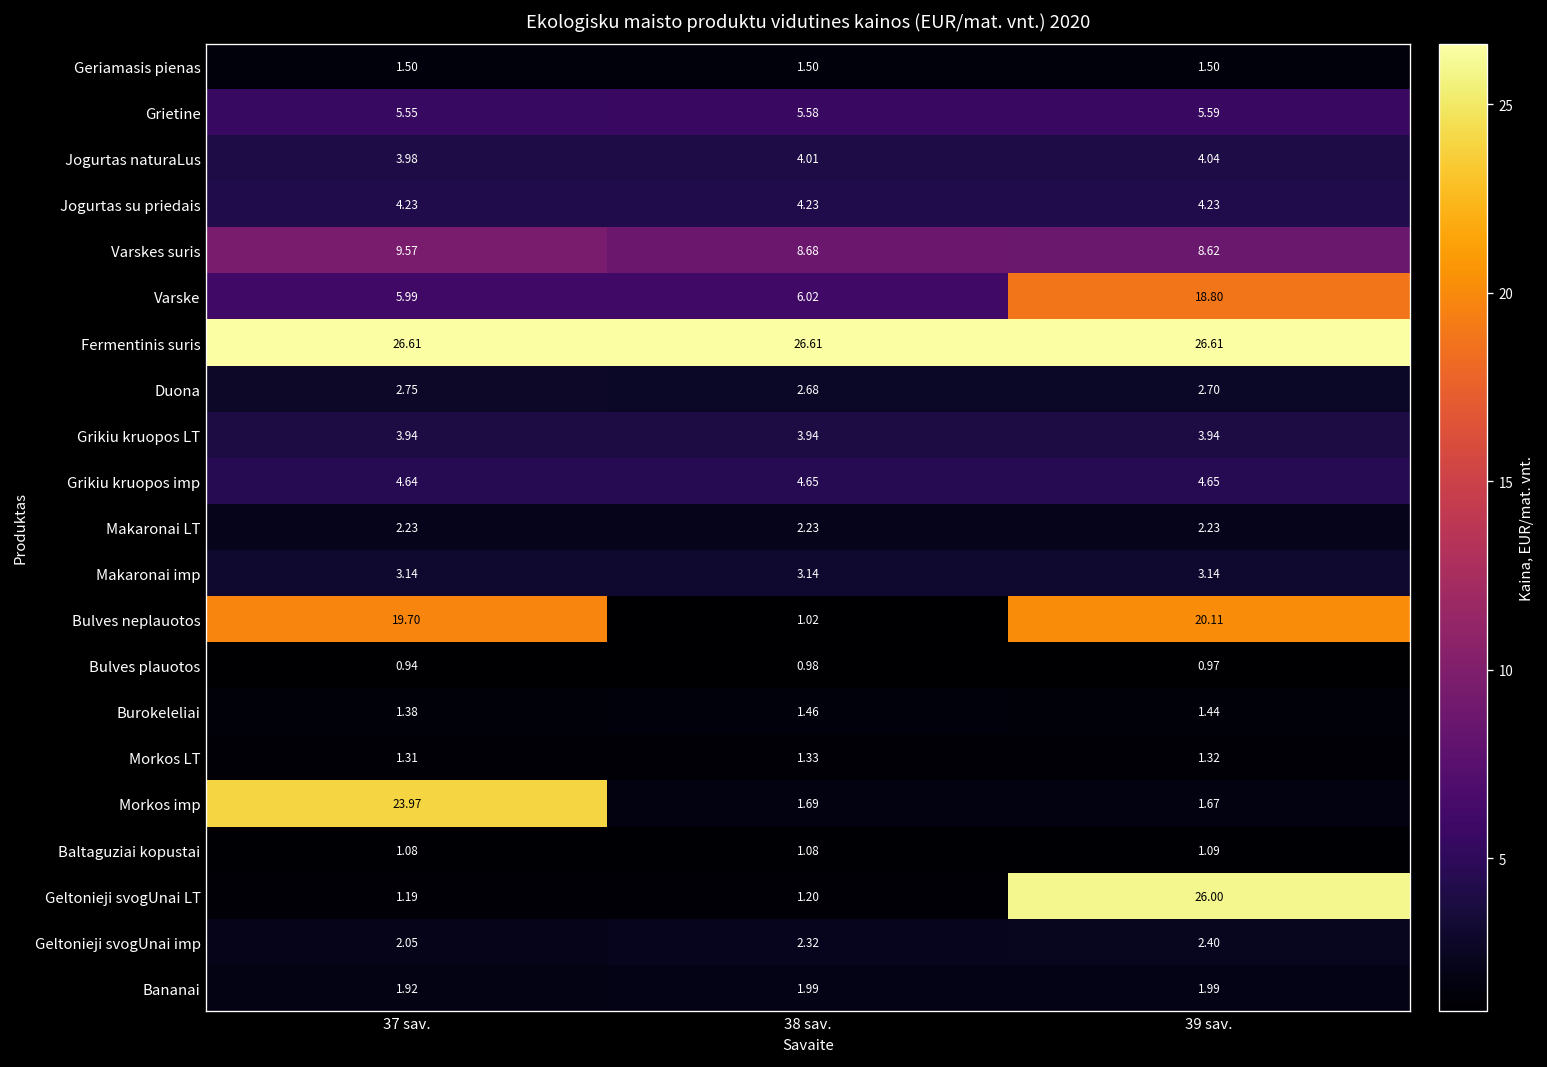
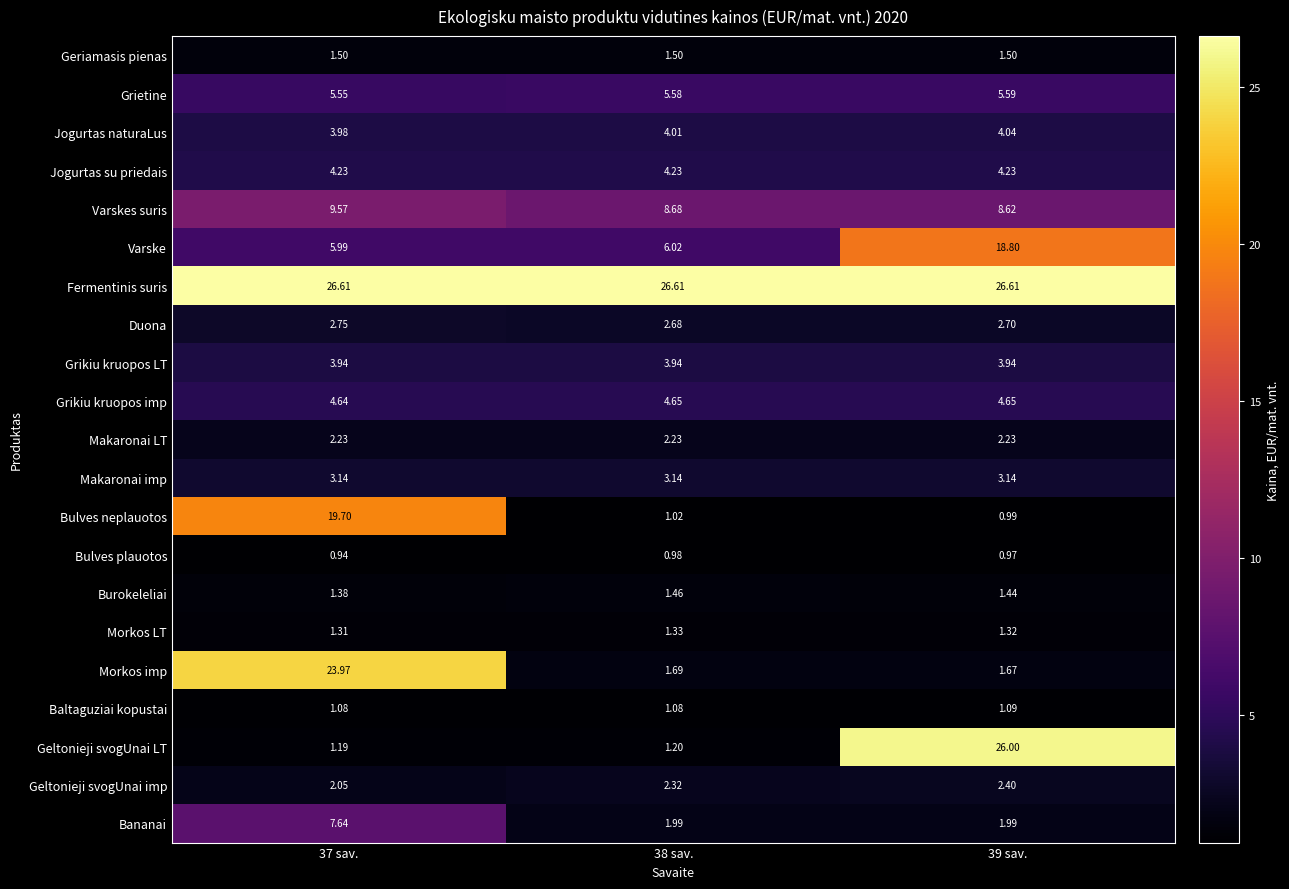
  {
    "Geriamasis pienas": {
      "37 sav.": 1.50,
      "38 sav.": 1.50,
      "39 sav.": 1.50
    },
    "Grietine": {
      "37 sav.": 5.55,
      "38 sav.": 5.58,
      "39 sav.": 5.59
    },
    "Jogurtas naturaLus": {
      "37 sav.": 3.98,
      "38 sav.": 4.01,
      "39 sav.": 4.04
    },
    "Jogurtas su priedais": {
      "37 sav.": 4.23,
      "38 sav.": 4.23,
      "39 sav.": 4.23
    },
    "Varskes suris": {
      "37 sav.": 9.57,
      "38 sav.": 8.68,
      "39 sav.": 8.62
    },
    "Varske": {
      "37 sav.": 5.99,
      "38 sav.": 6.02,
      "39 sav.": 18.80
    },
    "Fermentinis suris": {
      "37 sav.": 26.61,
      "38 sav.": 26.61,
      "39 sav.": 26.61
    },
    "Duona": {
      "37 sav.": 2.75,
      "38 sav.": 2.68,
      "39 sav.": 2.70
    },
    "Grikiu kruopos LT": {
      "37 sav.": 3.94,
      "38 sav.": 3.94,
      "39 sav.": 3.94
    },
    "Grikiu kruopos imp": {
      "37 sav.": 4.64,
      "38 sav.": 4.65,
      "39 sav.": 4.65
    },
    "Makaronai LT": {
      "37 sav.": 2.23,
      "38 sav.": 2.23,
      "39 sav.": 2.23
    },
    "Makaronai imp": {
      "37 sav.": 3.14,
      "38 sav.": 3.14,
      "39 sav.": 3.14
    },
    "Bulves neplauotos": {
      "37 sav.": 19.70,
      "38 sav.": 1.02,
-     "39 sav.": 20.11
+     "39 sav.": 0.99
    },
    "Bulves plauotos": {
      "37 sav.": 0.94,
      "38 sav.": 0.98,
      "39 sav.": 0.97
    },
    "Burokeleliai": {
      "37 sav.": 1.38,
      "38 sav.": 1.46,
      "39 sav.": 1.44
    },
    "Morkos LT": {
      "37 sav.": 1.31,
      "38 sav.": 1.33,
      "39 sav.": 1.32
    },
    "Morkos imp": {
      "37 sav.": 23.97,
      "38 sav.": 1.69,
      "39 sav.": 1.67
    },
    "Baltaguziai kopustai": {
      "37 sav.": 1.08,
      "38 sav.": 1.08,
      "39 sav.": 1.09
    },
    "Geltonieji svogUnai LT": {
      "37 sav.": 1.19,
      "38 sav.": 1.20,
      "39 sav.": 26.00
    },
    "Geltonieji svogUnai imp": {
      "37 sav.": 2.05,
      "38 sav.": 2.32,
      "39 sav.": 2.40
    },
    "Bananai": {
-     "37 sav.": 1.92,
+     "37 sav.": 7.64,
      "38 sav.": 1.99,
      "39 sav.": 1.99
    }
  }
